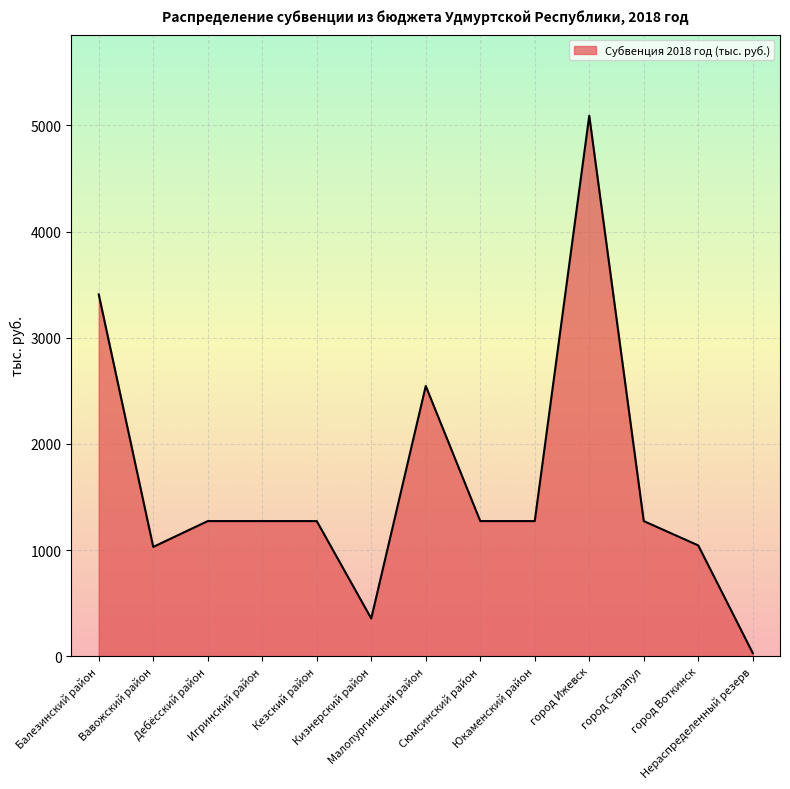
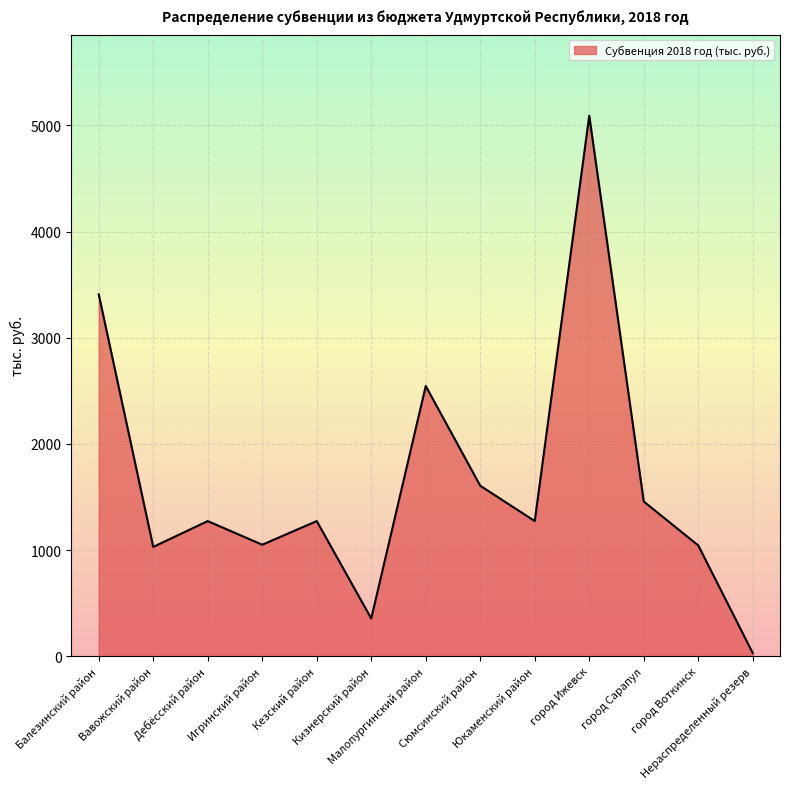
  {
    "Балезинский район": 3410,
    "Вавожский район": 1030,
    "Дебёсский район": 1270,
-   "Игринский район": 1270,
+   "Игринский район": 1050,
    "Кезский район": 1270,
    "Кизнерский район": 350,
    "Малопургинский район": 2550,
-   "Сюмсинский район": 1270,
+   "Сюмсинский район": 1610,
    "Юкаменский район": 1270,
    "город Ижевск": 5090,
-   "город Сарапул": 1270,
+   "город Сарапул": 1460,
    "город Воткинск": 1040,
    "Нераспределенный резерв": 30
  }
